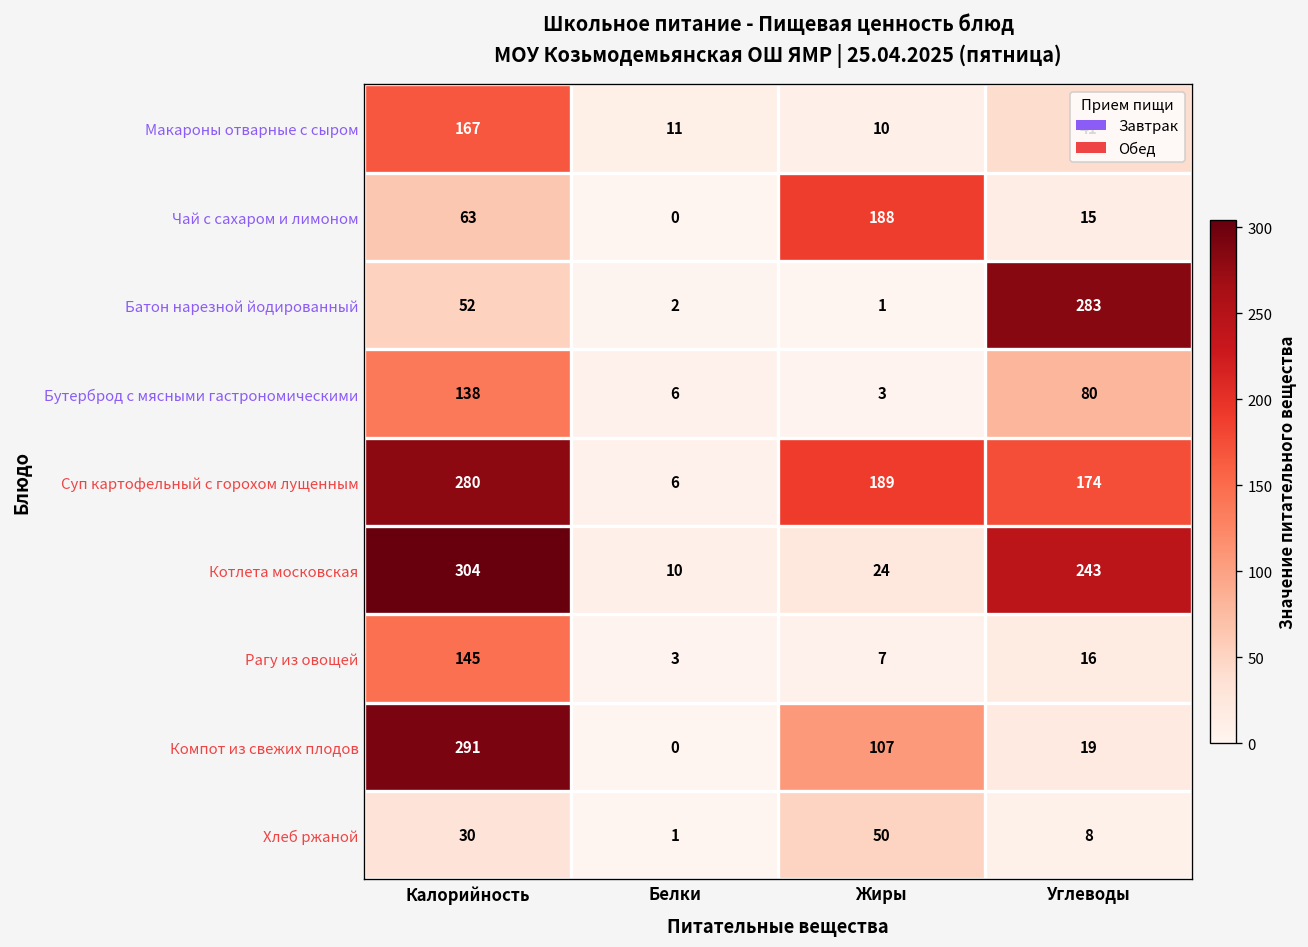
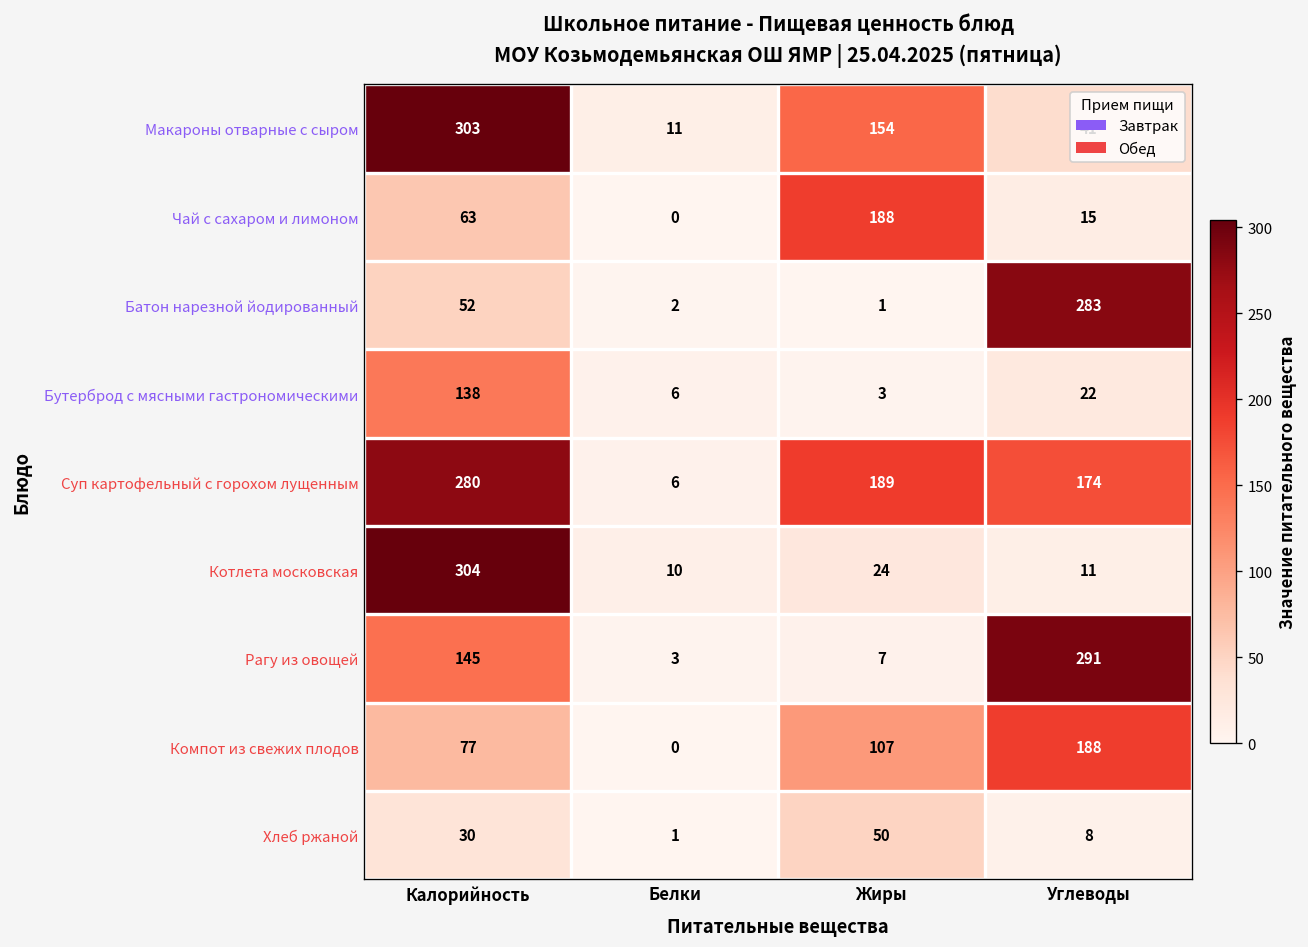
  {
    "Макароны отварные с сыром": {
-     "Калорийность": 167,
+     "Калорийность": 303,
      "Белки": 11,
-     "Жиры": 10
+     "Жиры": 154
    },
    "Чай с сахаром и лимоном": {
      "Калорийность": 63,
      "Белки": 0,
      "Жиры": 188,
      "Углеводы": 15
    },
    "Батон нарезной йодированный": {
      "Калорийность": 52,
      "Белки": 2,
      "Жиры": 1,
      "Углеводы": 283
    },
    "Бутерброд с мясными гастрономическими": {
      "Калорийность": 138,
      "Белки": 6,
      "Жиры": 3,
-     "Углеводы": 80
+     "Углеводы": 22
    },
    "Суп картофельный с горохом лущенным": {
      "Калорийность": 280,
      "Белки": 6,
      "Жиры": 189,
      "Углеводы": 174
    },
    "Котлета московская": {
      "Калорийность": 304,
      "Белки": 10,
      "Жиры": 24,
-     "Углеводы": 243
+     "Углеводы": 11
    },
    "Рагу из овощей": {
      "Калорийность": 145,
      "Белки": 3,
      "Жиры": 7,
-     "Углеводы": 16
+     "Углеводы": 291
    },
    "Компот из свежих плодов": {
-     "Калорийность": 291,
+     "Калорийность": 77,
      "Белки": 0,
      "Жиры": 107,
-     "Углеводы": 19
+     "Углеводы": 188
    },
    "Хлеб ржаной": {
      "Калорийность": 30,
      "Белки": 1,
      "Жиры": 50,
      "Углеводы": 8
    }
  }
